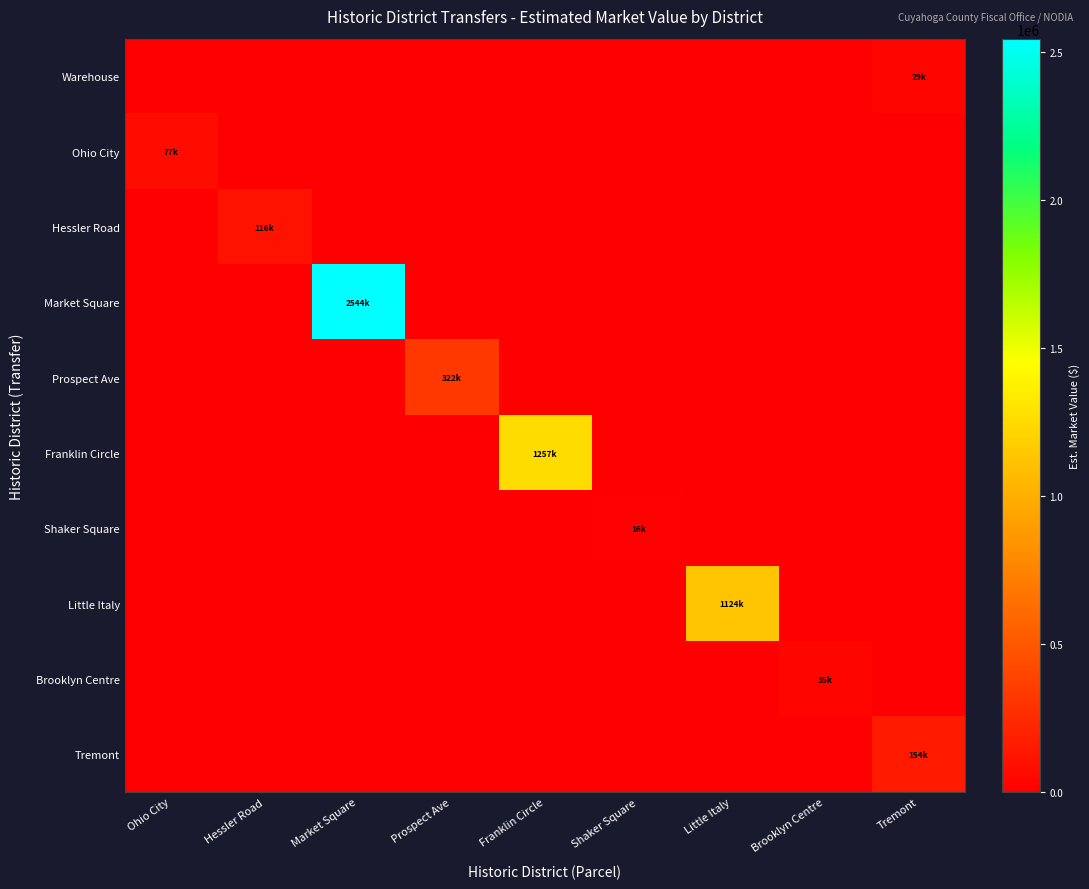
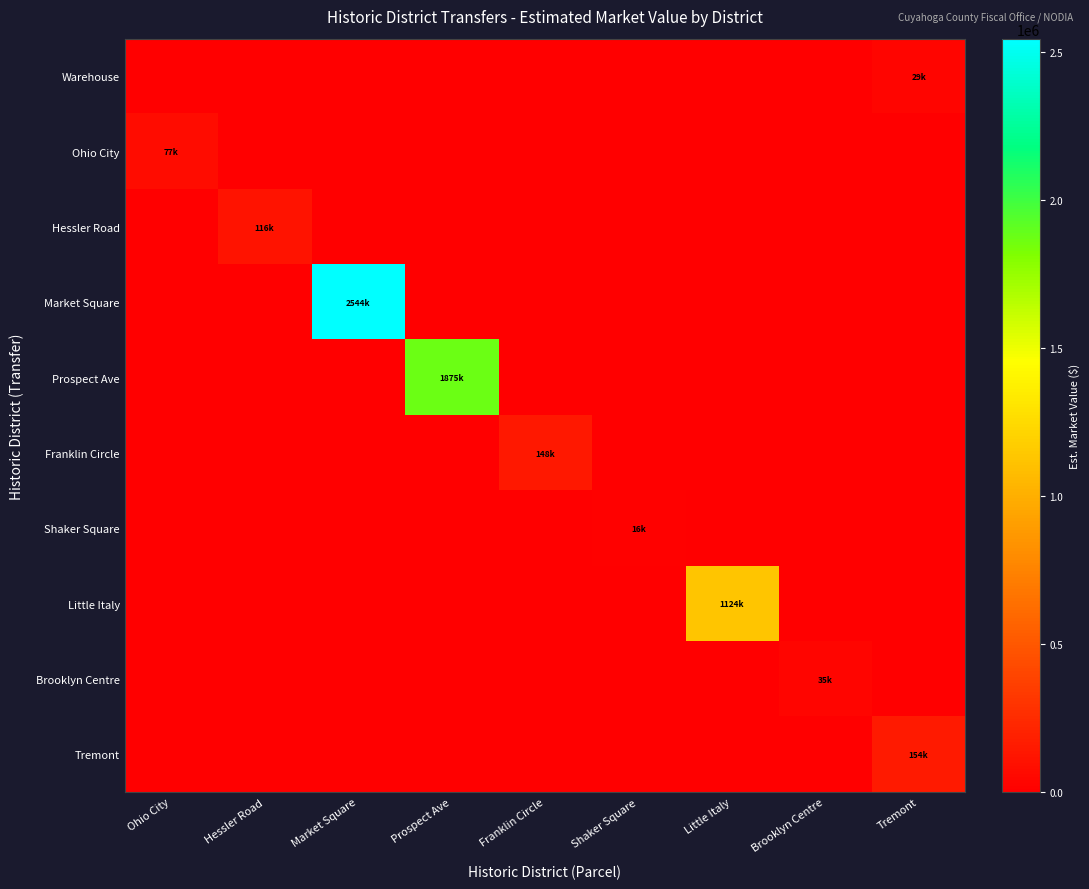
  {
    "Warehouse": {
      "Tremont": "29k"
    },
    "Ohio City": {
      "Ohio City": "77k"
    },
    "Hessler Road": {
      "Hessler Road": "116k"
    },
    "Market Square": {
      "Market Square": "2544k"
    },
    "Prospect Ave": {
-     "Prospect Ave": "322k"
+     "Prospect Ave": "1875k"
    },
    "Franklin Circle": {
-     "Franklin Circle": "1257k"
+     "Franklin Circle": "148k"
    },
    "Shaker Square": {
      "Shaker Square": "16k"
    },
    "Little Italy": {
      "Little Italy": "1124k"
    },
    "Brooklyn Centre": {
      "Brooklyn Centre": "35k"
    },
    "Tremont": {
      "Tremont": "154k"
    }
  }
